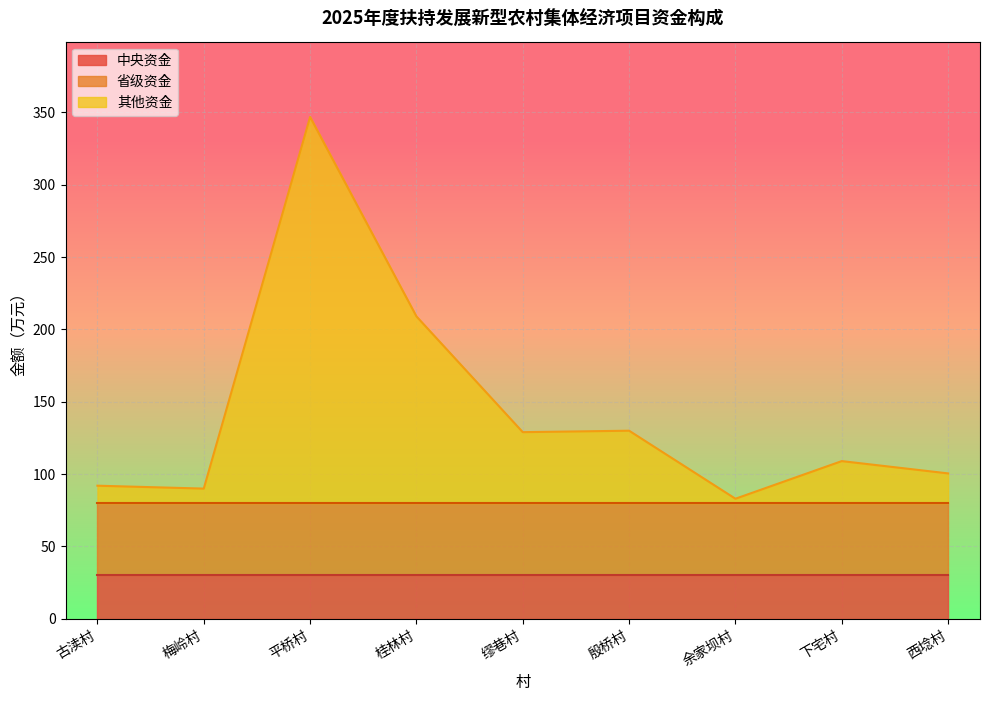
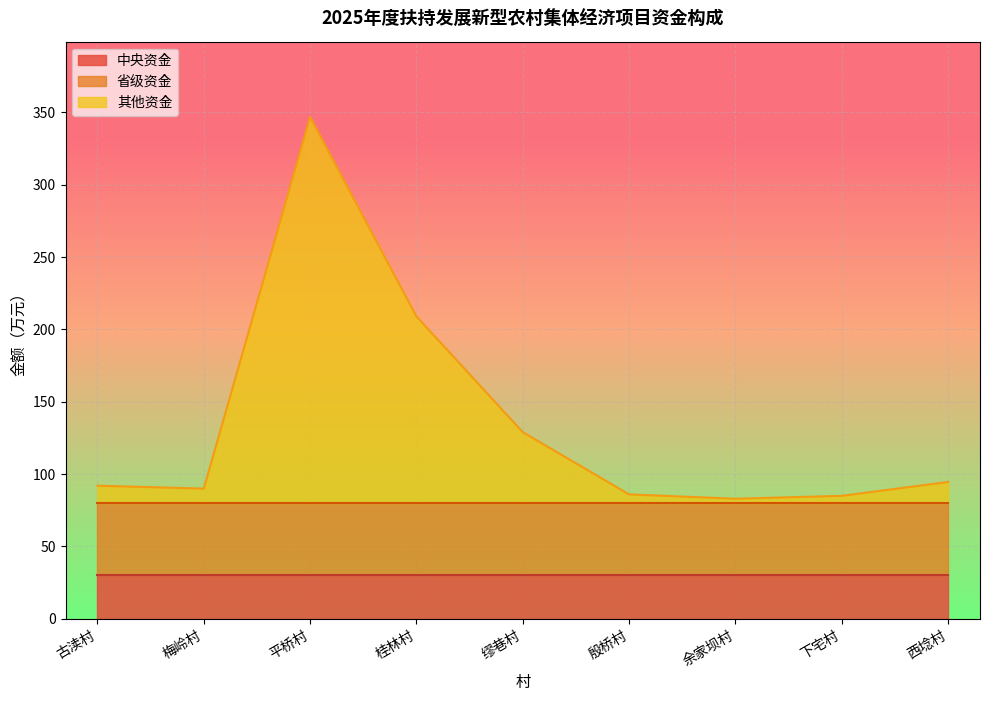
  {
    "其他资金": {
      "古渎村": 92,
      "梅岭村": 90,
      "平桥村": 347,
      "桂林村": 209,
      "缪巷村": 129,
-     "殷桥村": 130,
+     "殷桥村": 86,
      "余家坝村": 83,
-     "下宅村": 109,
-     "西埝村": 101
+     "下宅村": 85,
+     "西埝村": 95
    }
  }
